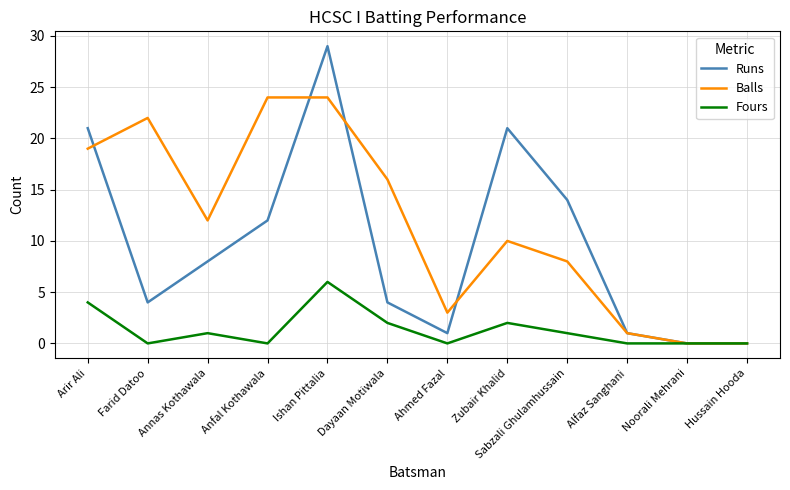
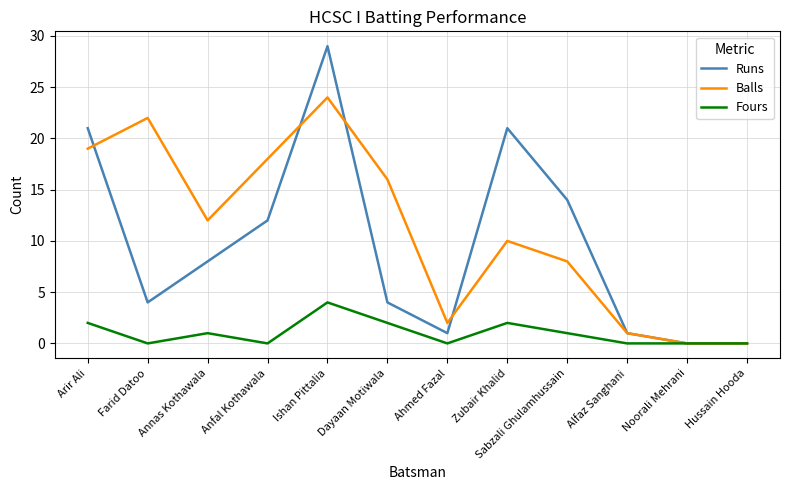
  {
    "Runs": {
      "Arir Ali": 21,
      "Farid Datoo": 4,
      "Annas Kothawala": 8,
      "Anfal Kothawala": 12,
      "Ishan Pittalia": 29,
      "Dayaan Motiwala": 4,
      "Ahmed Fazal": 1,
      "Zubair Khalid": 21,
      "Sabzali Ghulamhussain": 14
    },
    "Balls": {
      "Arir Ali": 19,
      "Farid Datoo": 22,
      "Annas Kothawala": 12,
-     "Anfal Kothawala": 24,
+     "Anfal Kothawala": 18,
      "Ishan Pittalia": 24,
      "Dayaan Motiwala": 16,
-     "Ahmed Fazal": 3,
+     "Ahmed Fazal": 2,
      "Zubair Khalid": 10,
      "Sabzali Ghulamhussain": 8
    },
    "Fours": {
-     "Arir Ali": 4,
+     "Arir Ali": 2,
      "Farid Datoo": 0,
      "Annas Kothawala": 1,
      "Anfal Kothawala": 0,
-     "Ishan Pittalia": 6,
+     "Ishan Pittalia": 4,
      "Dayaan Motiwala": 2,
      "Ahmed Fazal": 0,
      "Zubair Khalid": 2,
      "Sabzali Ghulamhussain": 1,
      "Alfaz Sanghani": 0
    }
  }
